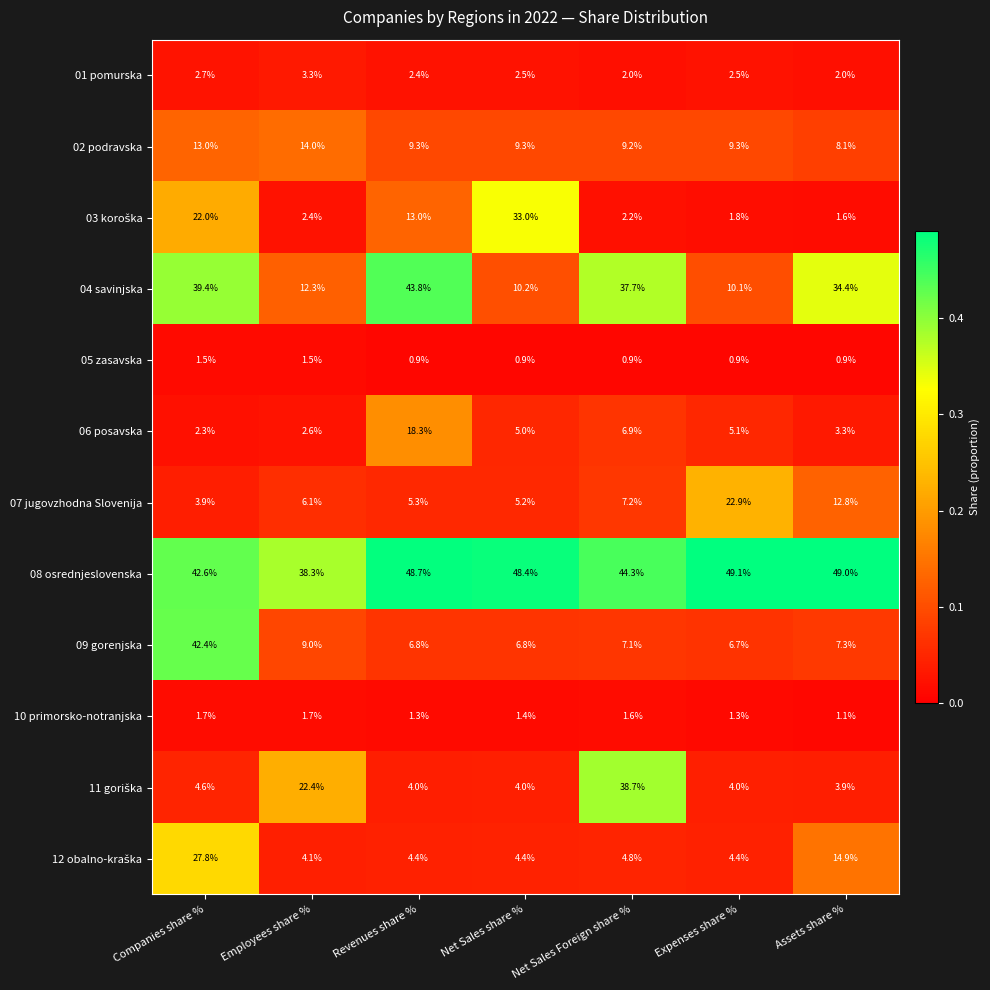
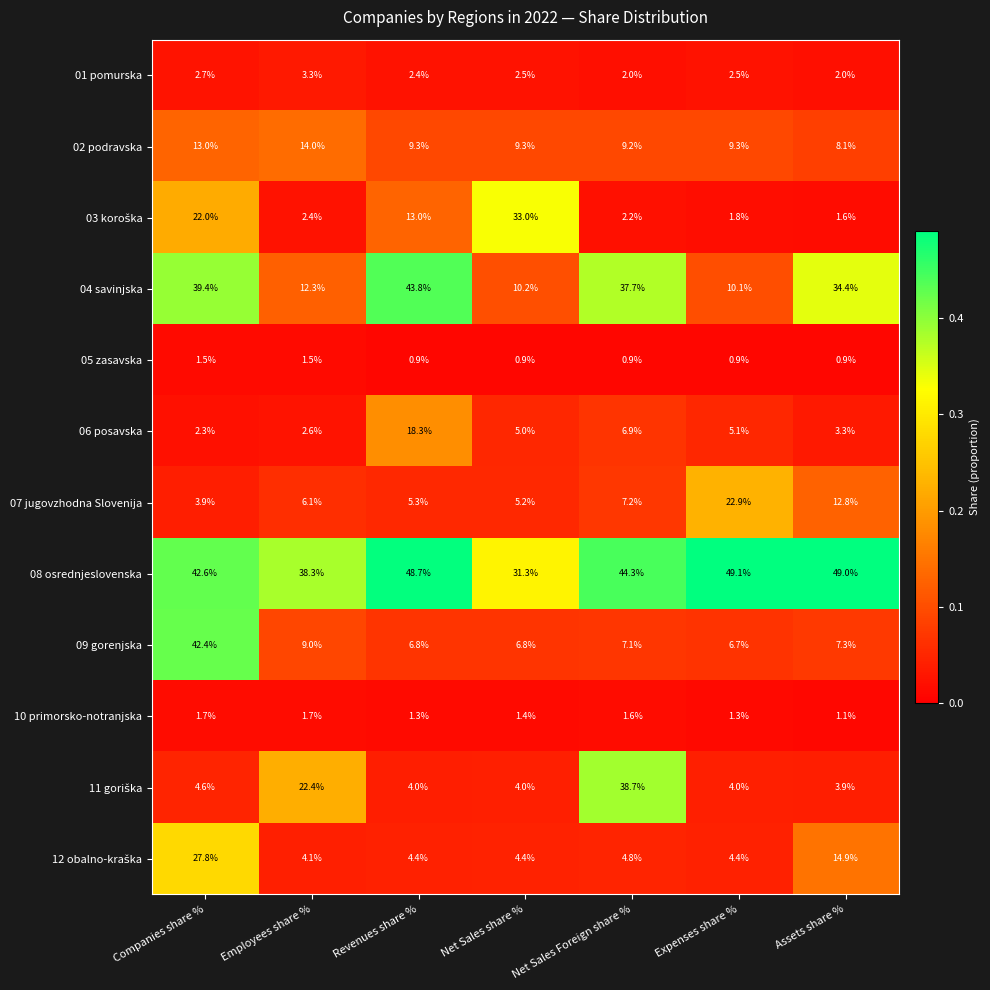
  {
    "01 pomurska": {
      "Companies share %": "2.7%",
      "Employees share %": "3.3%",
      "Revenues share %": "2.4%",
      "Net Sales share %": "2.5%",
      "Net Sales Foreign share %": "2.0%",
      "Expenses share %": "2.5%",
      "Assets share %": "2.0%"
    },
    "02 podravska": {
      "Companies share %": "13.0%",
      "Employees share %": "14.0%",
      "Revenues share %": "9.3%",
      "Net Sales share %": "9.3%",
      "Net Sales Foreign share %": "9.2%",
      "Expenses share %": "9.3%",
      "Assets share %": "8.1%"
    },
    "03 koroška": {
      "Companies share %": "22.0%",
      "Employees share %": "2.4%",
      "Revenues share %": "13.0%",
      "Net Sales share %": "33.0%",
      "Net Sales Foreign share %": "2.2%",
      "Expenses share %": "1.8%",
      "Assets share %": "1.6%"
    },
    "04 savinjska": {
      "Companies share %": "39.4%",
      "Employees share %": "12.3%",
      "Revenues share %": "43.8%",
      "Net Sales share %": "10.2%",
      "Net Sales Foreign share %": "37.7%",
      "Expenses share %": "10.1%",
      "Assets share %": "34.4%"
    },
    "05 zasavska": {
      "Companies share %": "1.5%",
      "Employees share %": "1.5%",
      "Revenues share %": "0.9%",
      "Net Sales share %": "0.9%",
      "Net Sales Foreign share %": "0.9%",
      "Expenses share %": "0.9%",
      "Assets share %": "0.9%"
    },
    "06 posavska": {
      "Companies share %": "2.3%",
      "Employees share %": "2.6%",
      "Revenues share %": "18.3%",
      "Net Sales share %": "5.0%",
      "Net Sales Foreign share %": "6.9%",
      "Expenses share %": "5.1%",
      "Assets share %": "3.3%"
    },
    "07 jugovzhodna Slovenija": {
      "Companies share %": "3.9%",
      "Employees share %": "6.1%",
      "Revenues share %": "5.3%",
      "Net Sales share %": "5.2%",
      "Net Sales Foreign share %": "7.2%",
      "Expenses share %": "22.9%",
      "Assets share %": "12.8%"
    },
    "08 osrednjeslovenska": {
      "Companies share %": "42.6%",
      "Employees share %": "38.3%",
      "Revenues share %": "48.7%",
-     "Net Sales share %": "48.4%",
+     "Net Sales share %": "31.3%",
      "Net Sales Foreign share %": "44.3%",
      "Expenses share %": "49.1%",
      "Assets share %": "49.0%"
    },
    "09 gorenjska": {
      "Companies share %": "42.4%",
      "Employees share %": "9.0%",
      "Revenues share %": "6.8%",
      "Net Sales share %": "6.8%",
      "Net Sales Foreign share %": "7.1%",
      "Expenses share %": "6.7%",
      "Assets share %": "7.3%"
    },
    "10 primorsko-notranjska": {
      "Companies share %": "1.7%",
      "Employees share %": "1.7%",
      "Revenues share %": "1.3%",
      "Net Sales share %": "1.4%",
      "Net Sales Foreign share %": "1.6%",
      "Expenses share %": "1.3%",
      "Assets share %": "1.1%"
    },
    "11 goriška": {
      "Companies share %": "4.6%",
      "Employees share %": "22.4%",
      "Revenues share %": "4.0%",
      "Net Sales share %": "4.0%",
      "Net Sales Foreign share %": "38.7%",
      "Expenses share %": "4.0%",
      "Assets share %": "3.9%"
    },
    "12 obalno-kraška": {
      "Companies share %": "27.8%",
      "Employees share %": "4.1%",
      "Revenues share %": "4.4%",
      "Net Sales share %": "4.4%",
      "Net Sales Foreign share %": "4.8%",
      "Expenses share %": "4.4%",
      "Assets share %": "14.9%"
    }
  }
